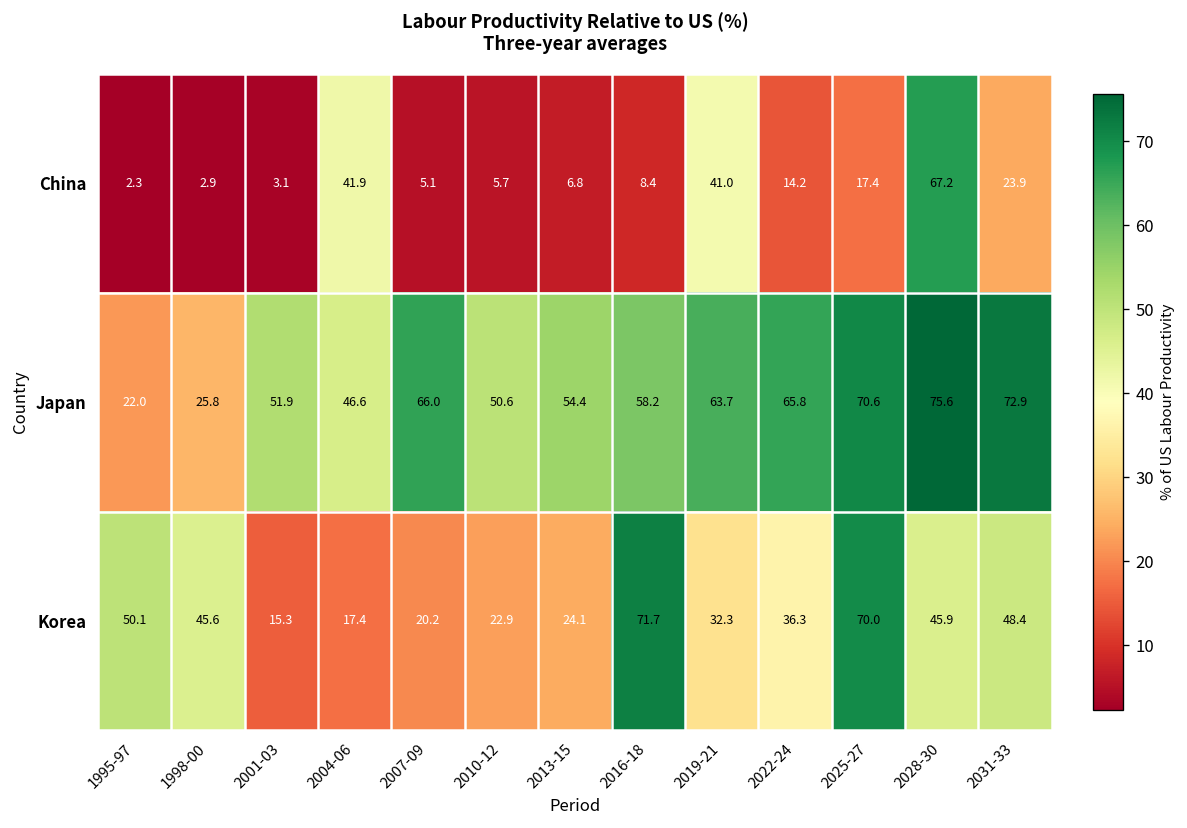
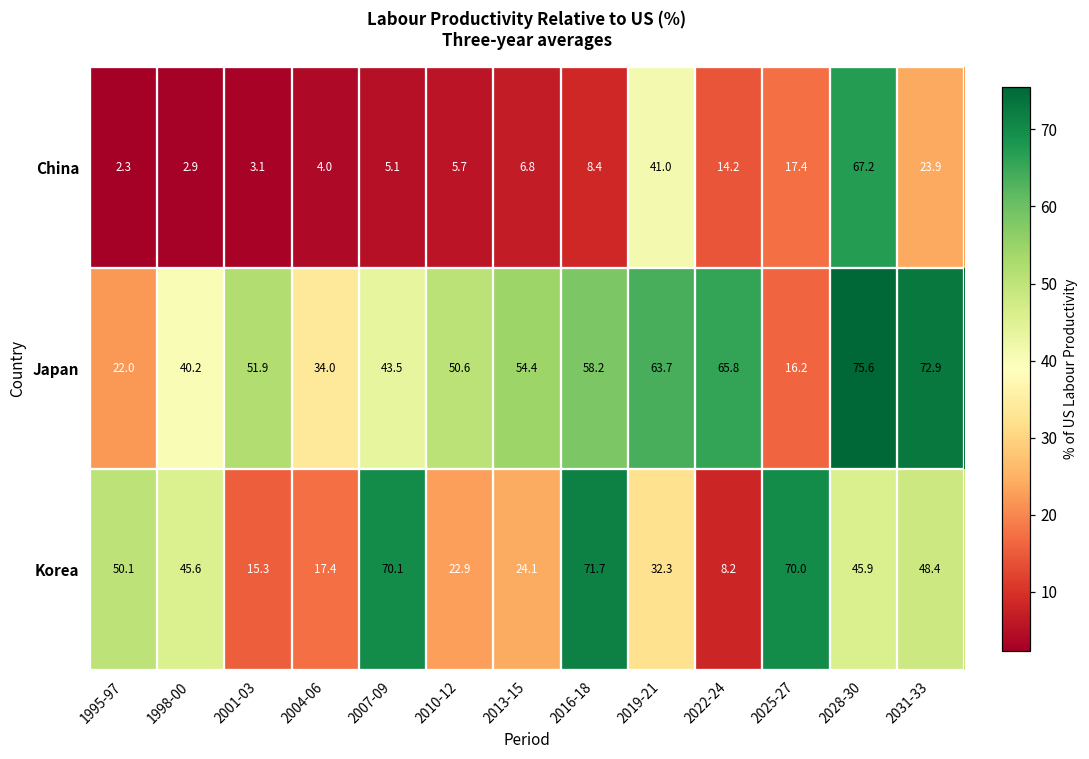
  {
    "China": {
      "1995-97": 2.3,
      "1998-00": 2.9,
      "2001-03": 3.1,
-     "2004-06": 41.9,
+     "2004-06": 4.0,
      "2007-09": 5.1,
      "2010-12": 5.7,
      "2013-15": 6.8,
      "2016-18": 8.4,
      "2019-21": 41.0,
      "2022-24": 14.2,
      "2025-27": 17.4,
      "2028-30": 67.2,
      "2031-33": 23.9
    },
    "Japan": {
      "1995-97": 22.0,
-     "1998-00": 25.8,
+     "1998-00": 40.2,
      "2001-03": 51.9,
-     "2004-06": 46.6,
-     "2007-09": 66.0,
+     "2004-06": 34.0,
+     "2007-09": 43.5,
      "2010-12": 50.6,
      "2013-15": 54.4,
      "2016-18": 58.2,
      "2019-21": 63.7,
      "2022-24": 65.8,
-     "2025-27": 70.6,
+     "2025-27": 16.2,
      "2028-30": 75.6,
      "2031-33": 72.9
    },
    "Korea": {
      "1995-97": 50.1,
      "1998-00": 45.6,
      "2001-03": 15.3,
      "2004-06": 17.4,
-     "2007-09": 20.2,
+     "2007-09": 70.1,
      "2010-12": 22.9,
      "2013-15": 24.1,
      "2016-18": 71.7,
      "2019-21": 32.3,
-     "2022-24": 36.3,
+     "2022-24": 8.2,
      "2025-27": 70.0,
      "2028-30": 45.9,
      "2031-33": 48.4
    }
  }
